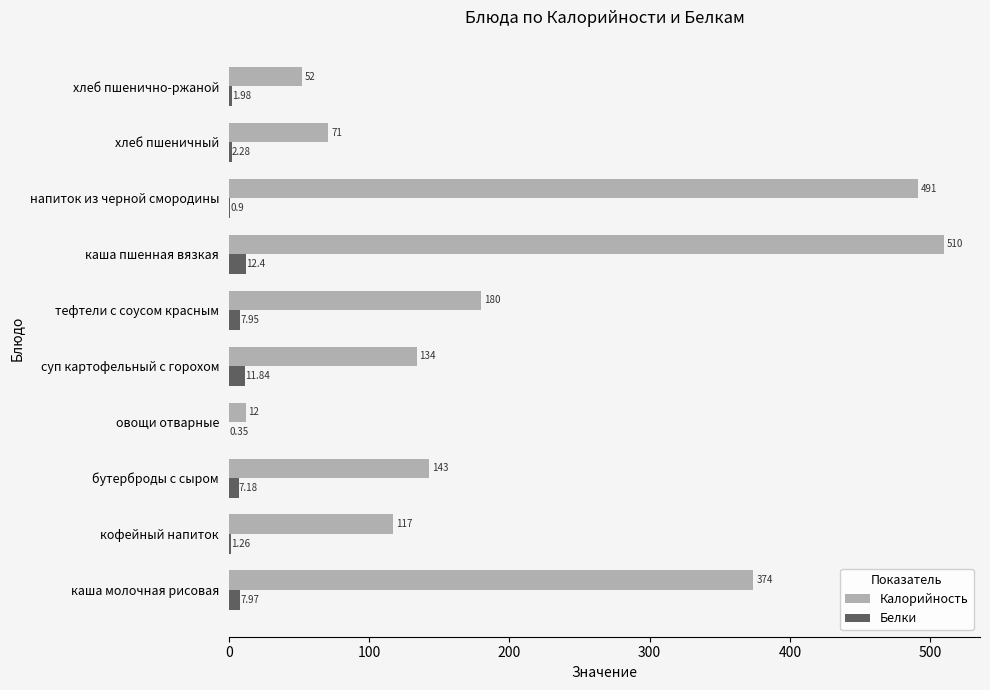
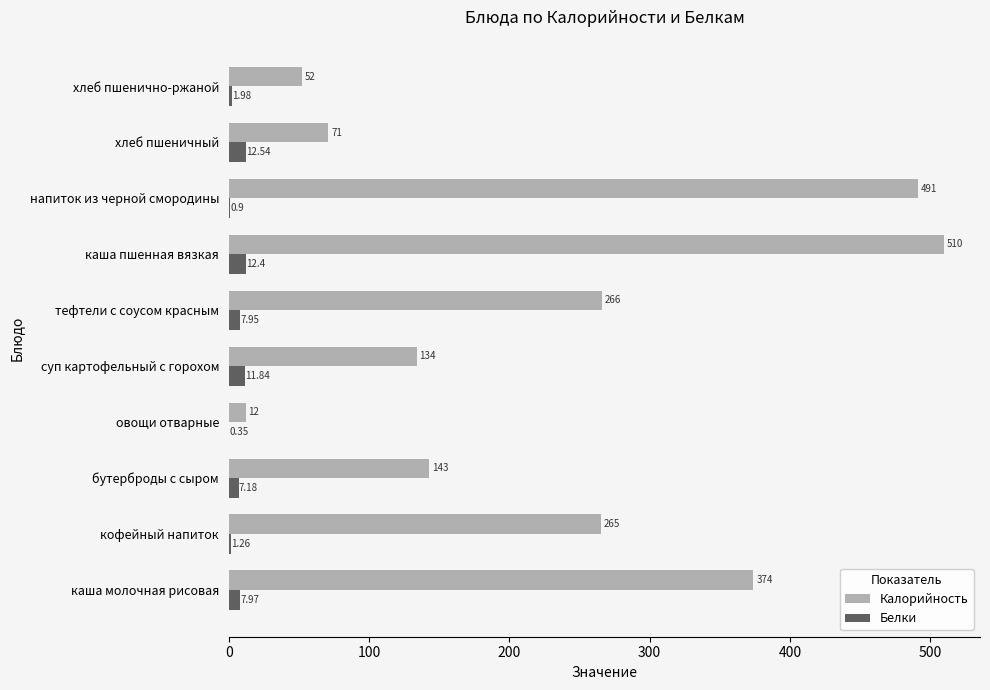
  {
    "Калорийность": {
      "хлеб пшенично-ржаной": 52,
      "хлеб пшеничный": 71,
      "напиток из черной смородины": 491,
      "каша пшенная вязкая": 510,
-     "тефтели с соусом красным": 180,
+     "тефтели с соусом красным": 266,
      "суп картофельный с горохом": 134,
      "овощи отварные": 12,
      "бутерброды с сыром": 143,
-     "кофейный напиток": 117,
+     "кофейный напиток": 265,
      "каша молочная рисовая": 374
    },
    "Белки": {
      "хлеб пшенично-ржаной": 1.98,
-     "хлеб пшеничный": 2.28,
+     "хлеб пшеничный": 12.54,
      "напиток из черной смородины": 0.9,
      "каша пшенная вязкая": 12.4,
      "тефтели с соусом красным": 7.95,
      "суп картофельный с горохом": 11.84,
      "овощи отварные": 0.35,
      "бутерброды с сыром": 7.18,
      "кофейный напиток": 1.26,
      "каша молочная рисовая": 7.97
    }
  }
